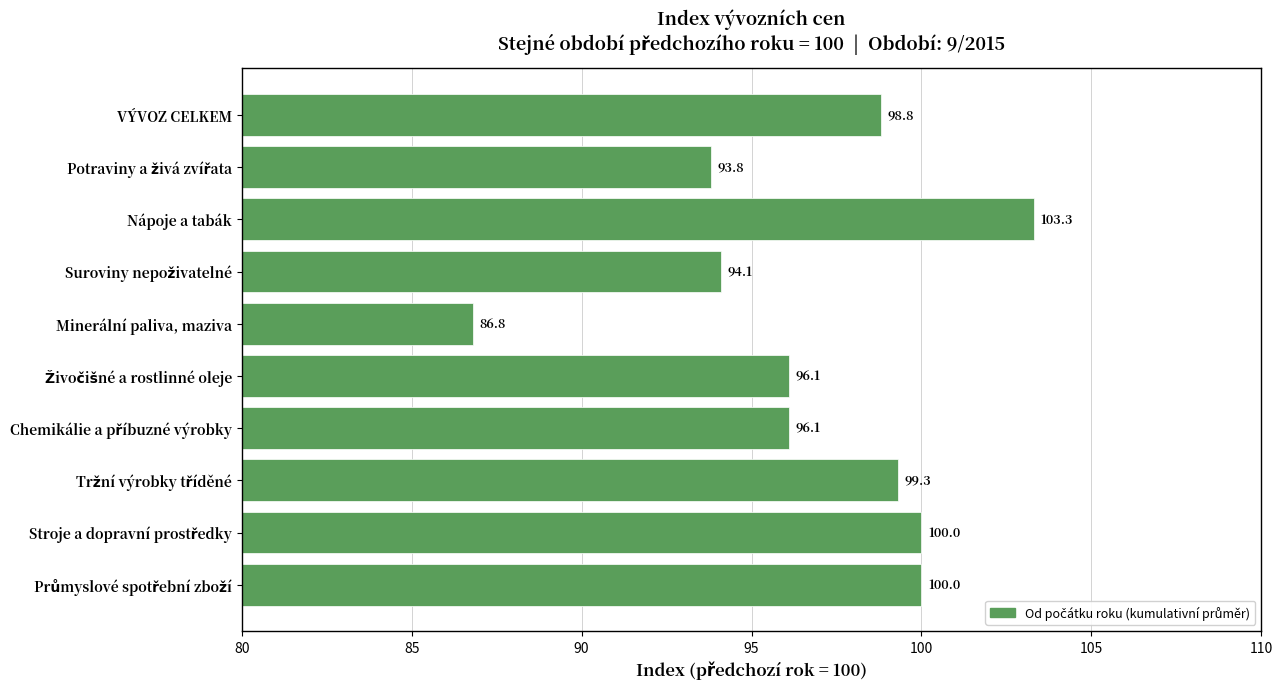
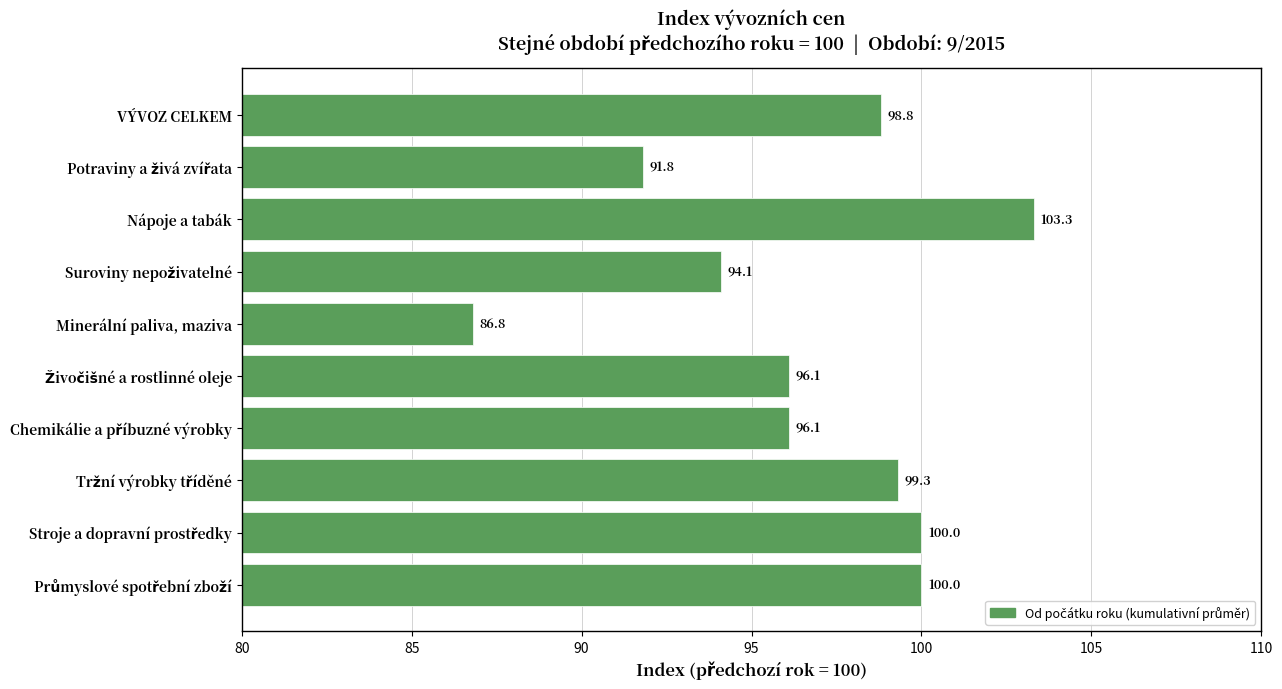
  {
    "VÝVOZ CELKEM": 98.8,
-   "Potraviny a živá zvířata": 93.8,
+   "Potraviny a živá zvířata": 91.8,
    "Nápoje a tabák": 103.3,
    "Suroviny nepoživatelné": 94.1,
    "Minerální paliva, maziva": 86.8,
    "Živočišné a rostlinné oleje": 96.1,
    "Chemikálie a příbuzné výrobky": 96.1,
    "Tržní výrobky tříděné": 99.3,
    "Stroje a dopravní prostředky": 100.0,
    "Průmyslové spotřební zboží": 100.0
  }
